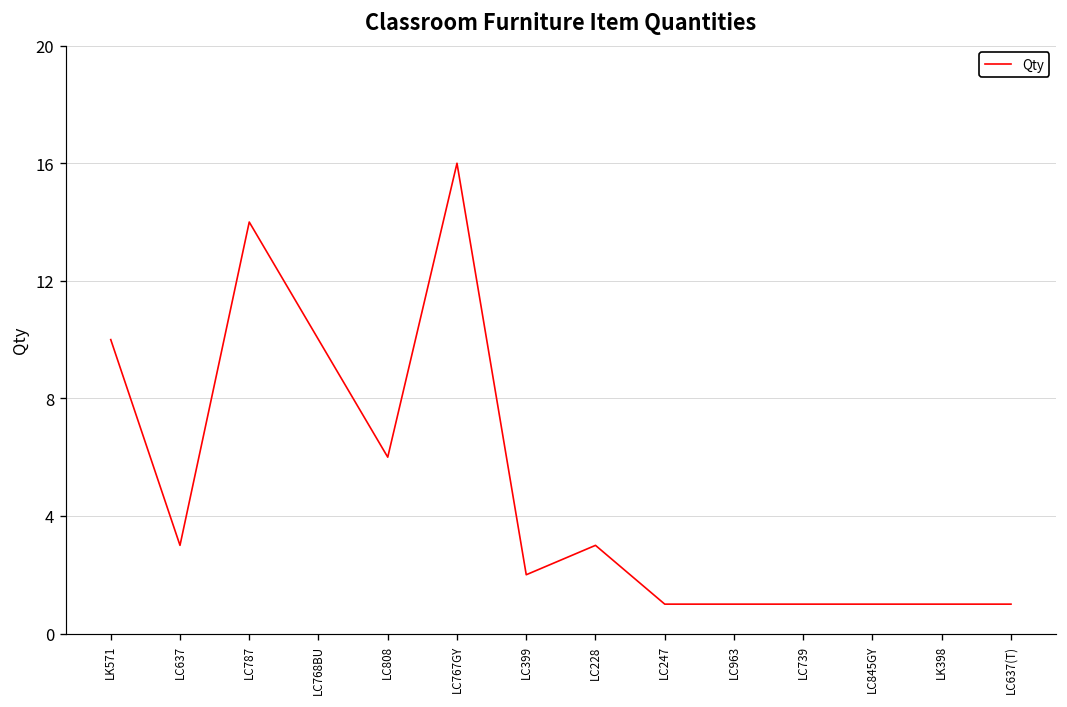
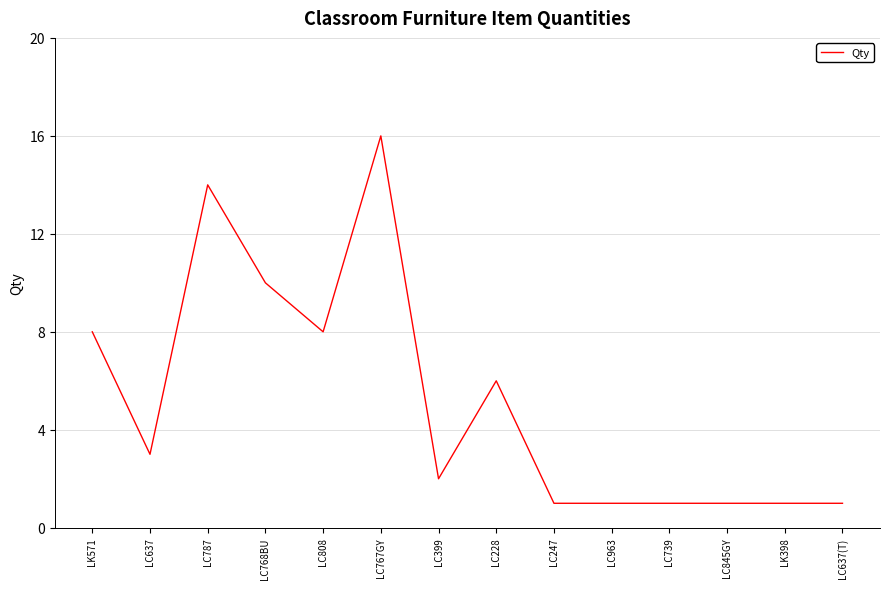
  {
-   "LK571": 10,
+   "LK571": 8,
    "LC637": 3,
    "LC787": 14,
    "LC768BU": 10,
-   "LC808": 6,
+   "LC808": 8,
    "LC767GY": 16,
    "LC399": 2,
-   "LC228": 3,
+   "LC228": 6,
    "LC247": 1,
    "LC963": 1,
    "LC739": 1,
    "LC845GY": 1,
    "LK398": 1,
    "LC637(T)": 1
  }
